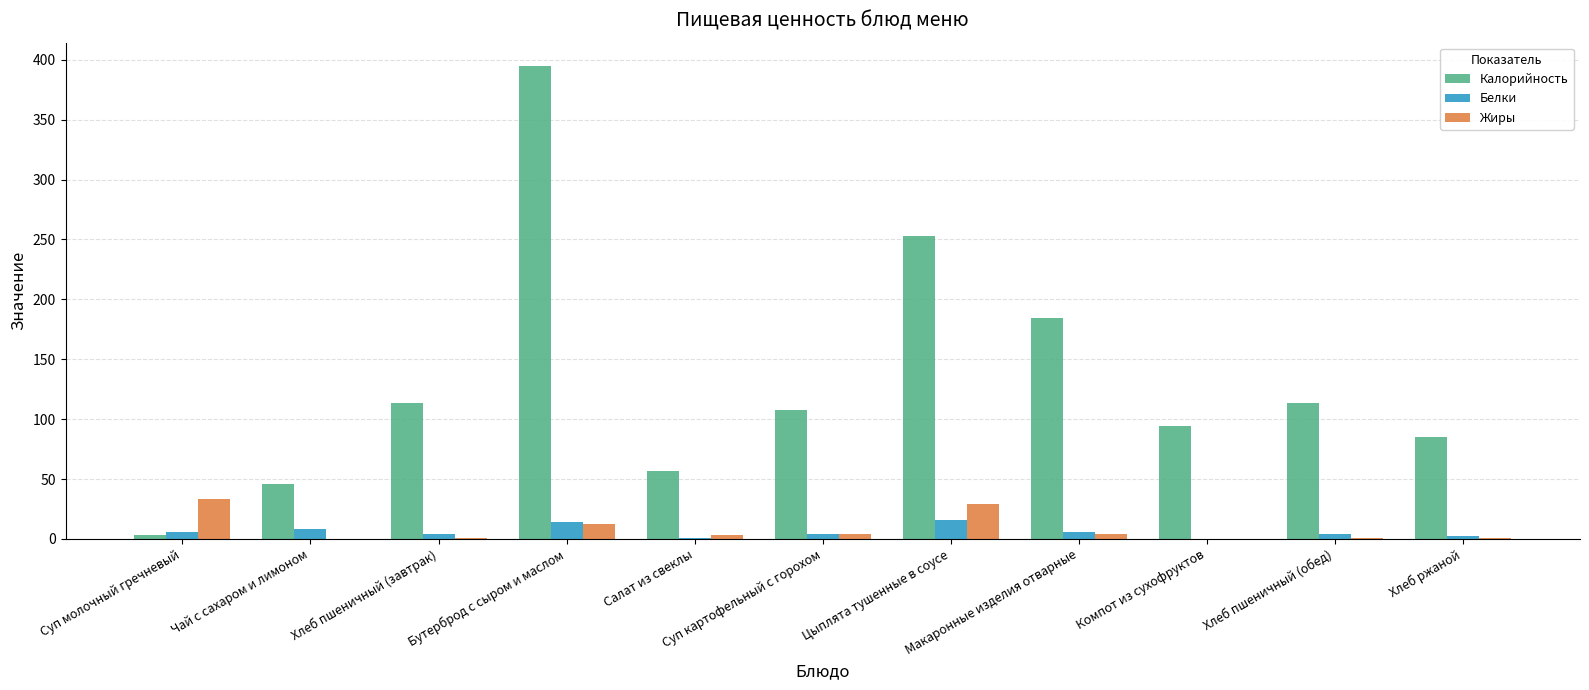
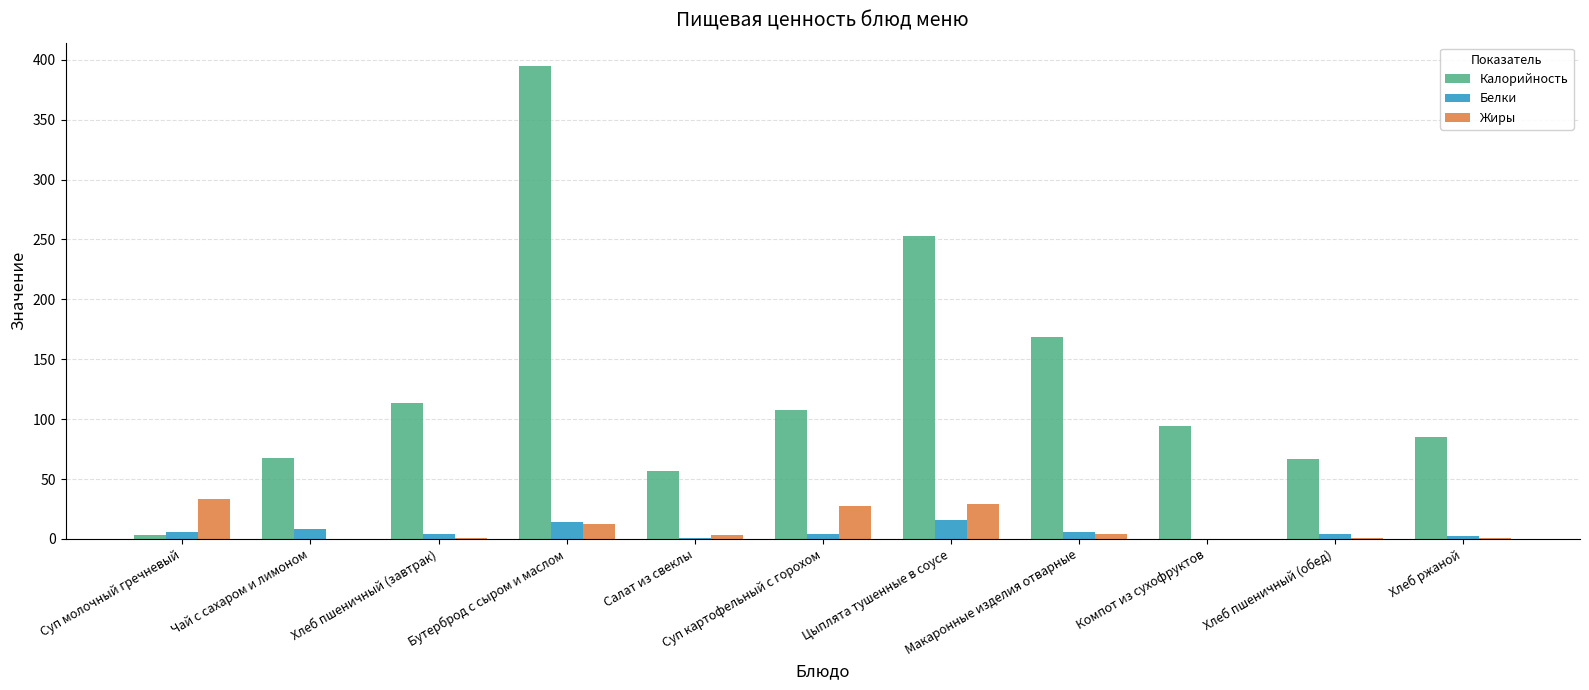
  {
    "Калорийность": {
      "Суп молочный гречневый": 3,
-     "Чай с сахаром и лимоном": 46,
+     "Чай с сахаром и лимоном": 68,
      "Хлеб пшеничный (завтрак)": 113,
      "Бутерброд с сыром и маслом": 395,
      "Салат из свеклы": 56,
      "Суп картофельный с горохом": 108,
      "Цыплята тушенные в соусе": 253,
-     "Макаронные изделия отварные": 185,
+     "Макаронные изделия отварные": 168,
      "Компот из сухофруктов": 94,
-     "Хлеб пшеничный (обед)": 113,
+     "Хлеб пшеничный (обед)": 67,
      "Хлеб ржаной": 85
    },
    "Белки": {
      "Суп молочный гречневый": 6,
      "Чай с сахаром и лимоном": 8,
      "Хлеб пшеничный (завтрак)": 4,
      "Бутерброд с сыром и маслом": 14,
      "Суп картофельный с горохом": 4,
      "Цыплята тушенные в соусе": 16,
      "Макаронные изделия отварные": 6,
      "Хлеб пшеничный (обед)": 4,
      "Хлеб ржаной": 3
    },
    "Жиры": {
      "Суп молочный гречневый": 33,
      "Чай с сахаром и лимоном": 0,
      "Бутерброд с сыром и маслом": 13,
      "Салат из свеклы": 4,
-     "Суп картофельный с горохом": 4,
+     "Суп картофельный с горохом": 28,
      "Цыплята тушенные в соусе": 29,
      "Макаронные изделия отварные": 5,
      "Компот из сухофруктов": 0
    }
  }
